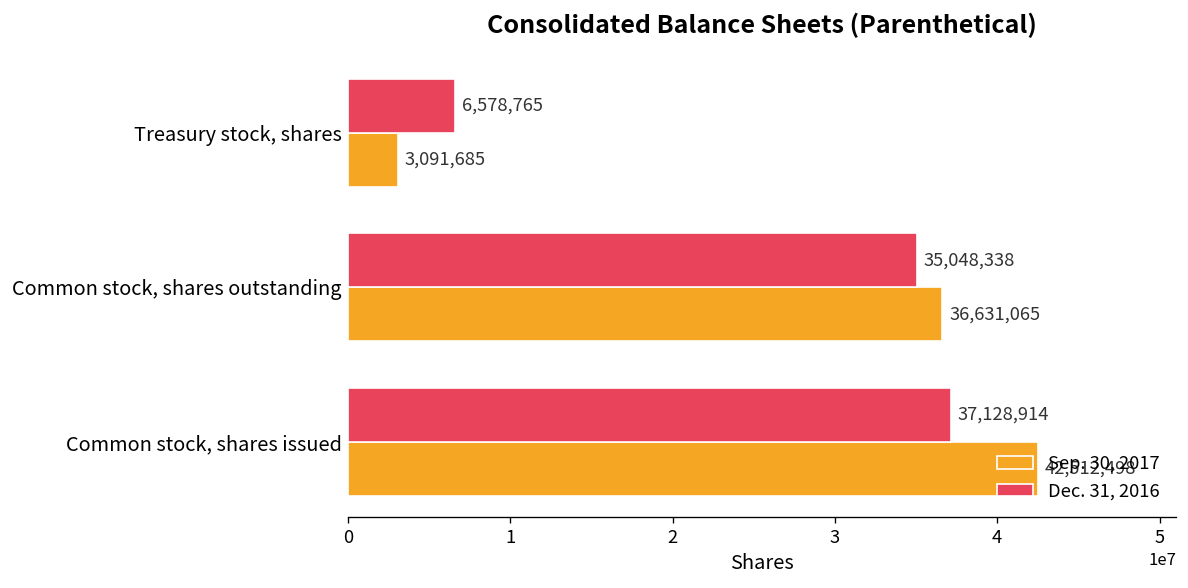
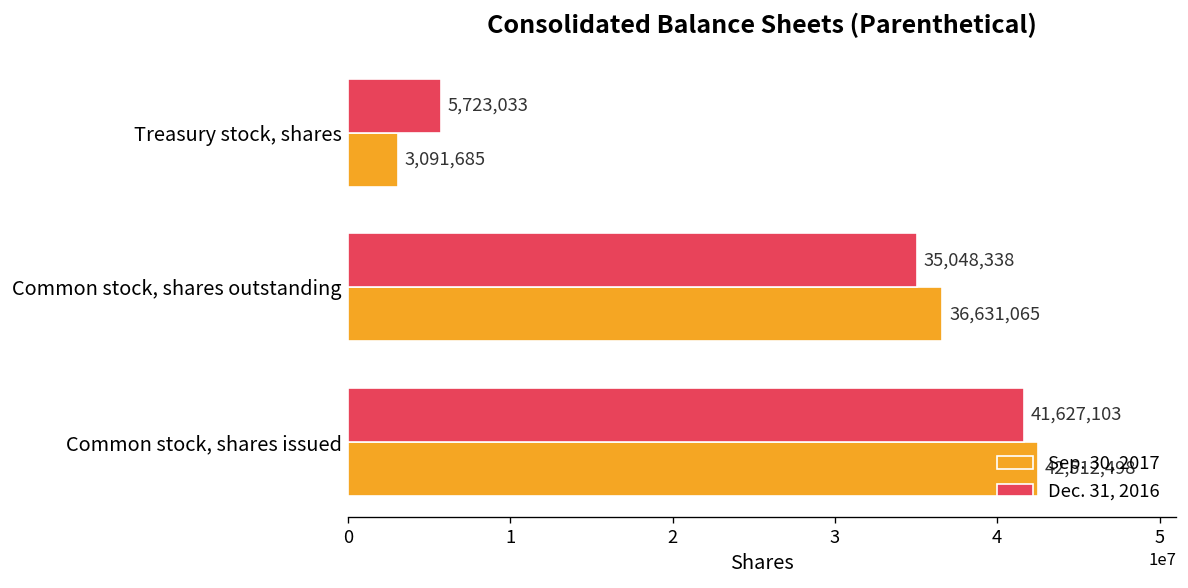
  {
    "Sep. 30, 2017": {
      "Treasury stock, shares": "3,091,685",
      "Common stock, shares outstanding": "36,631,065",
      "Common stock, shares issued": "42,512,498"
    },
    "Dec. 31, 2016": {
-     "Treasury stock, shares": "6,578,765",
+     "Treasury stock, shares": "5,723,033",
      "Common stock, shares outstanding": "35,048,338",
-     "Common stock, shares issued": "37,128,914"
+     "Common stock, shares issued": "41,627,103"
    }
  }
